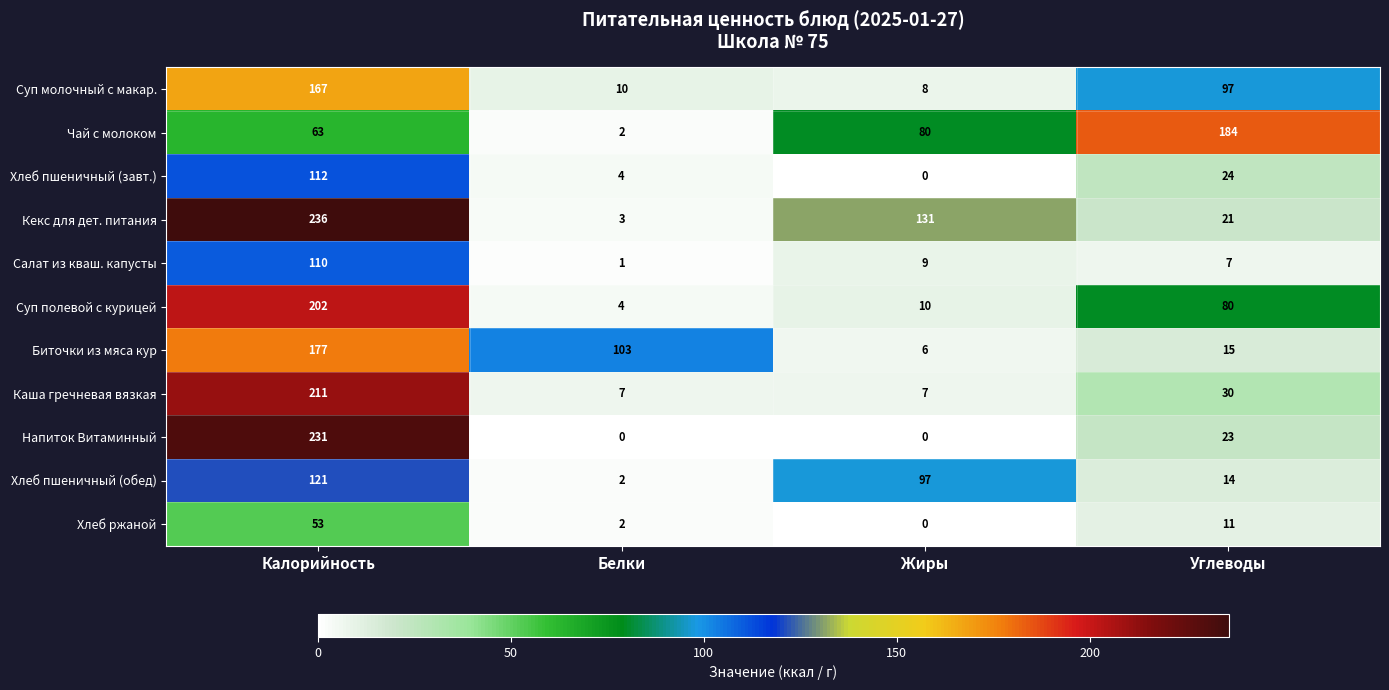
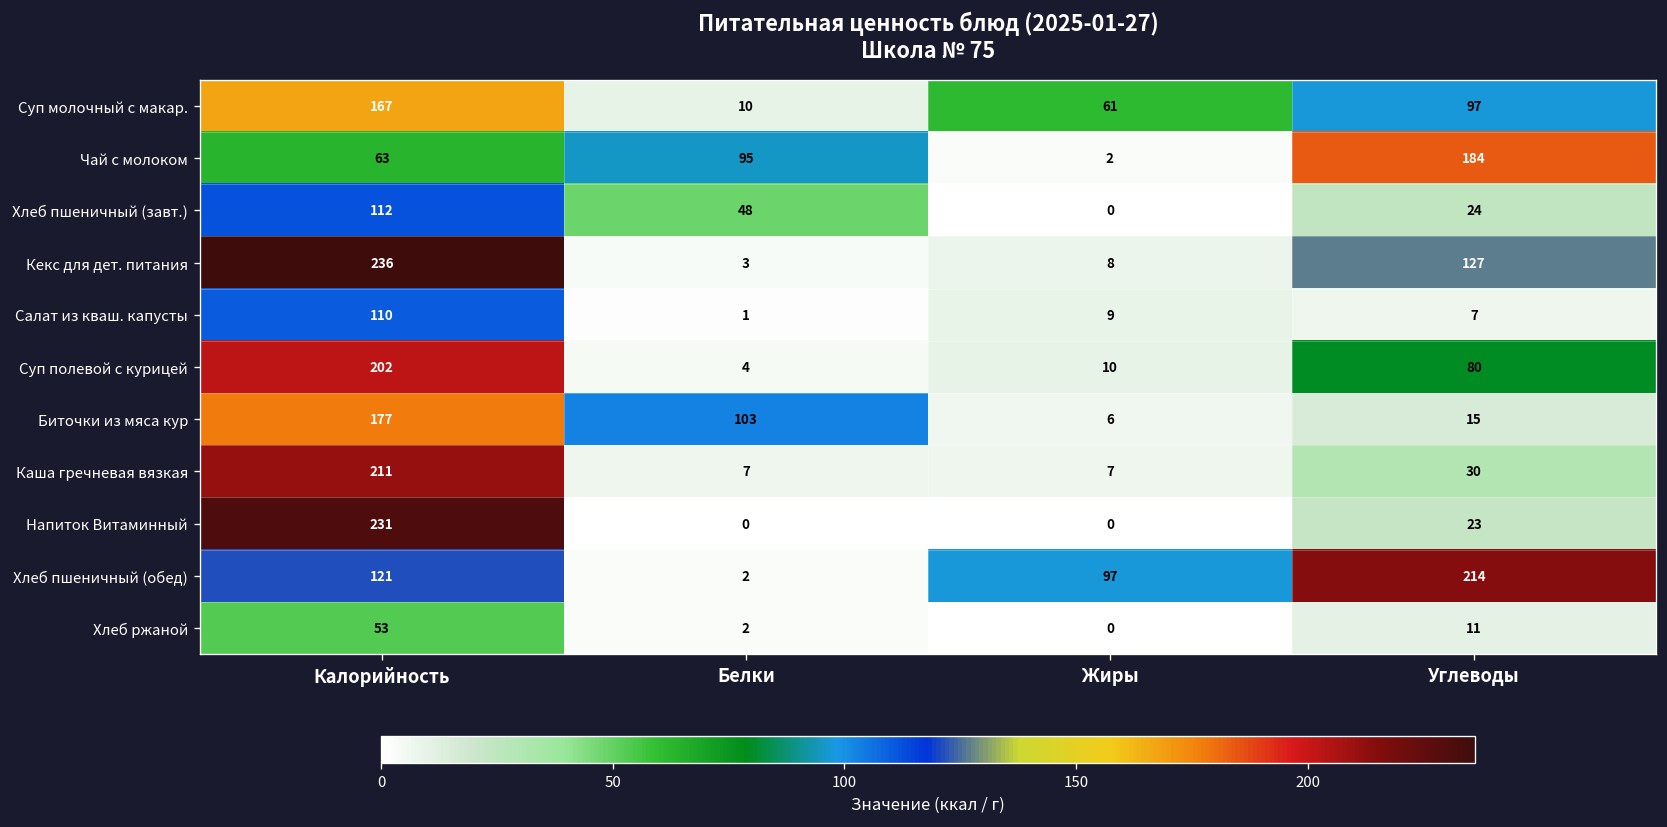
  {
    "Суп молочный с макар.": {
      "Калорийность": 167,
      "Белки": 10,
-     "Жиры": 8,
+     "Жиры": 61,
      "Углеводы": 97
    },
    "Чай с молоком": {
      "Калорийность": 63,
-     "Белки": 2,
-     "Жиры": 80,
+     "Белки": 95,
+     "Жиры": 2,
      "Углеводы": 184
    },
    "Хлеб пшеничный (завт.)": {
      "Калорийность": 112,
-     "Белки": 4,
+     "Белки": 48,
      "Жиры": 0,
      "Углеводы": 24
    },
    "Кекс для дет. питания": {
      "Калорийность": 236,
      "Белки": 3,
-     "Жиры": 131,
-     "Углеводы": 21
+     "Жиры": 8,
+     "Углеводы": 127
    },
    "Салат из кваш. капусты": {
      "Калорийность": 110,
      "Белки": 1,
      "Жиры": 9,
      "Углеводы": 7
    },
    "Суп полевой с курицей": {
      "Калорийность": 202,
      "Белки": 4,
      "Жиры": 10,
      "Углеводы": 80
    },
    "Биточки из мяса кур": {
      "Калорийность": 177,
      "Белки": 103,
      "Жиры": 6,
      "Углеводы": 15
    },
    "Каша гречневая вязкая": {
      "Калорийность": 211,
      "Белки": 7,
      "Жиры": 7,
      "Углеводы": 30
    },
    "Напиток Витаминный": {
      "Калорийность": 231,
      "Белки": 0,
      "Жиры": 0,
      "Углеводы": 23
    },
    "Хлеб пшеничный (обед)": {
      "Калорийность": 121,
      "Белки": 2,
      "Жиры": 97,
-     "Углеводы": 14
+     "Углеводы": 214
    },
    "Хлеб ржаной": {
      "Калорийность": 53,
      "Белки": 2,
      "Жиры": 0,
      "Углеводы": 11
    }
  }
